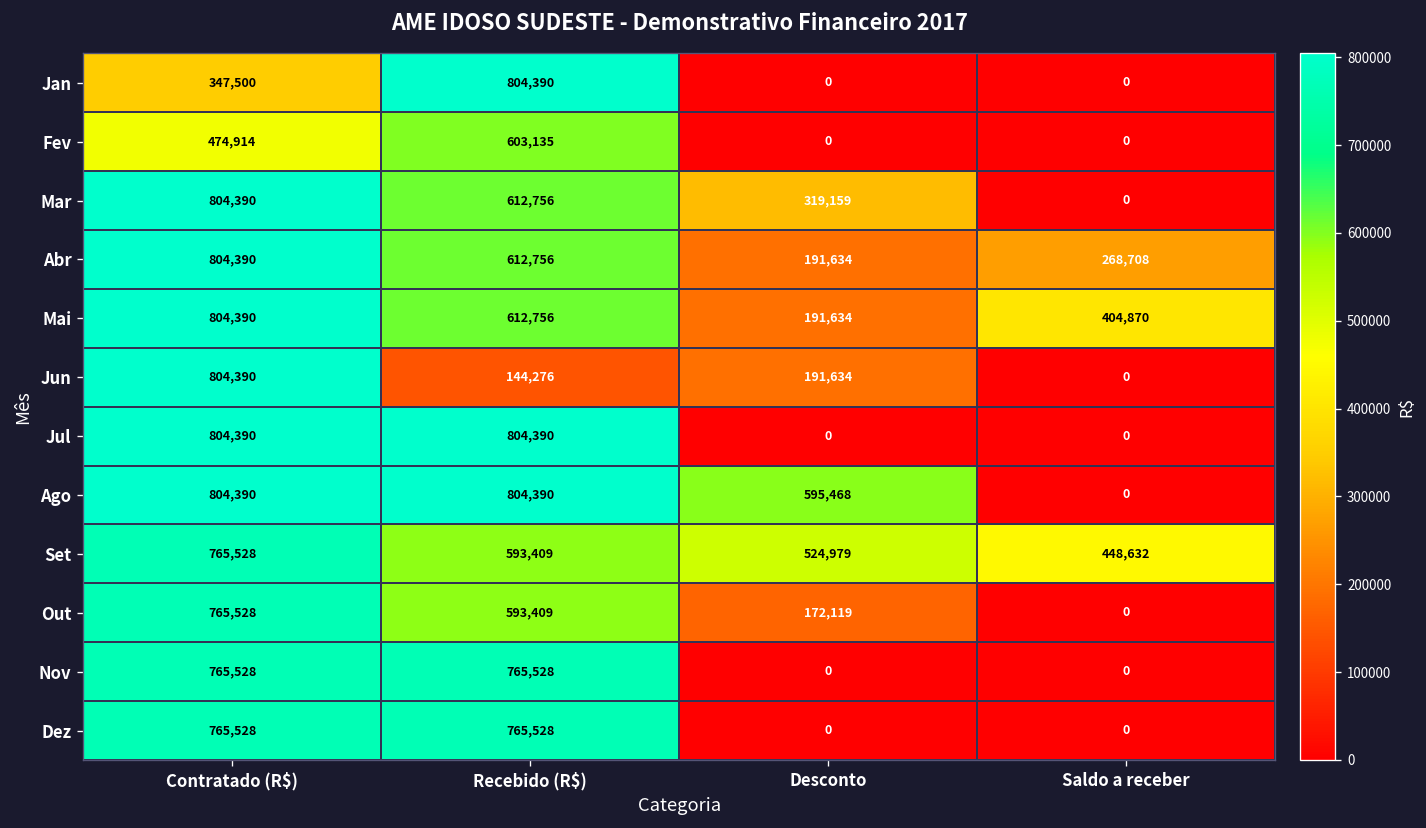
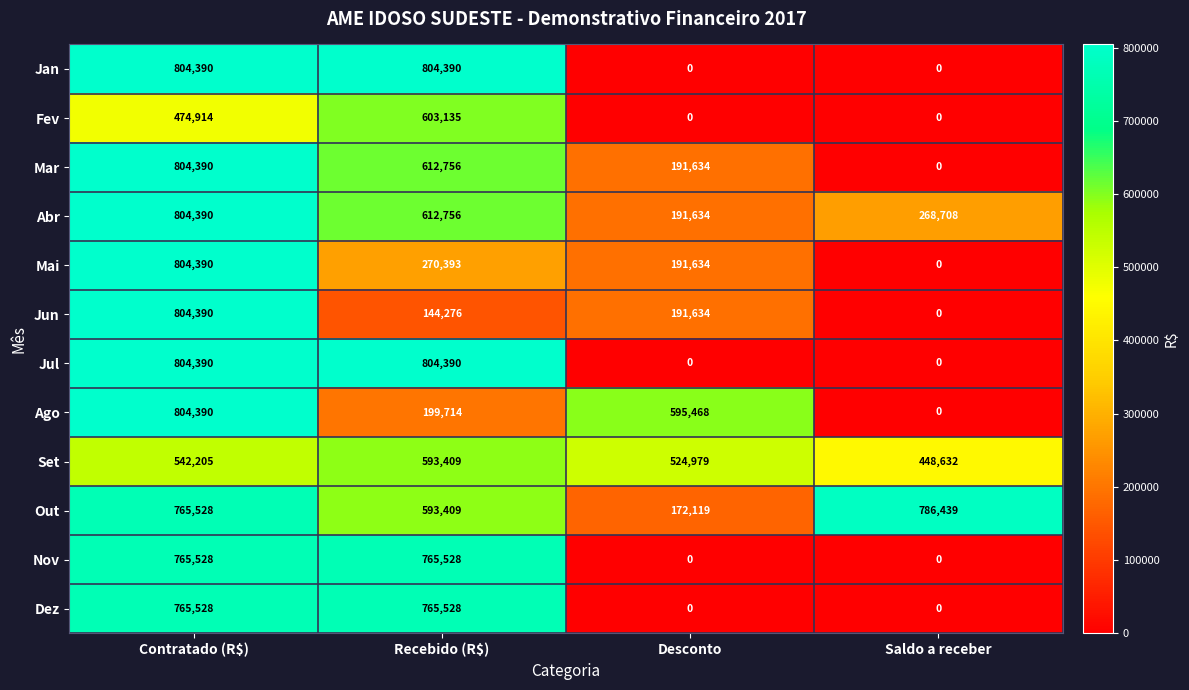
  {
    "Jan": {
-     "Contratado (R$)": "347,500",
+     "Contratado (R$)": "804,390",
      "Recebido (R$)": "804,390",
      "Desconto": "0",
      "Saldo a receber": "0"
    },
    "Fev": {
      "Contratado (R$)": "474,914",
      "Recebido (R$)": "603,135",
      "Desconto": "0",
      "Saldo a receber": "0"
    },
    "Mar": {
      "Contratado (R$)": "804,390",
      "Recebido (R$)": "612,756",
-     "Desconto": "319,159",
+     "Desconto": "191,634",
      "Saldo a receber": "0"
    },
    "Abr": {
      "Contratado (R$)": "804,390",
      "Recebido (R$)": "612,756",
      "Desconto": "191,634",
      "Saldo a receber": "268,708"
    },
    "Mai": {
      "Contratado (R$)": "804,390",
-     "Recebido (R$)": "612,756",
+     "Recebido (R$)": "270,393",
      "Desconto": "191,634",
-     "Saldo a receber": "404,870"
+     "Saldo a receber": "0"
    },
    "Jun": {
      "Contratado (R$)": "804,390",
      "Recebido (R$)": "144,276",
      "Desconto": "191,634",
      "Saldo a receber": "0"
    },
    "Jul": {
      "Contratado (R$)": "804,390",
      "Recebido (R$)": "804,390",
      "Desconto": "0",
      "Saldo a receber": "0"
    },
    "Ago": {
      "Contratado (R$)": "804,390",
-     "Recebido (R$)": "804,390",
+     "Recebido (R$)": "199,714",
      "Desconto": "595,468",
      "Saldo a receber": "0"
    },
    "Set": {
-     "Contratado (R$)": "765,528",
+     "Contratado (R$)": "542,205",
      "Recebido (R$)": "593,409",
      "Desconto": "524,979",
      "Saldo a receber": "448,632"
    },
    "Out": {
      "Contratado (R$)": "765,528",
      "Recebido (R$)": "593,409",
      "Desconto": "172,119",
-     "Saldo a receber": "0"
+     "Saldo a receber": "786,439"
    },
    "Nov": {
      "Contratado (R$)": "765,528",
      "Recebido (R$)": "765,528",
      "Desconto": "0",
      "Saldo a receber": "0"
    },
    "Dez": {
      "Contratado (R$)": "765,528",
      "Recebido (R$)": "765,528",
      "Desconto": "0",
      "Saldo a receber": "0"
    }
  }
